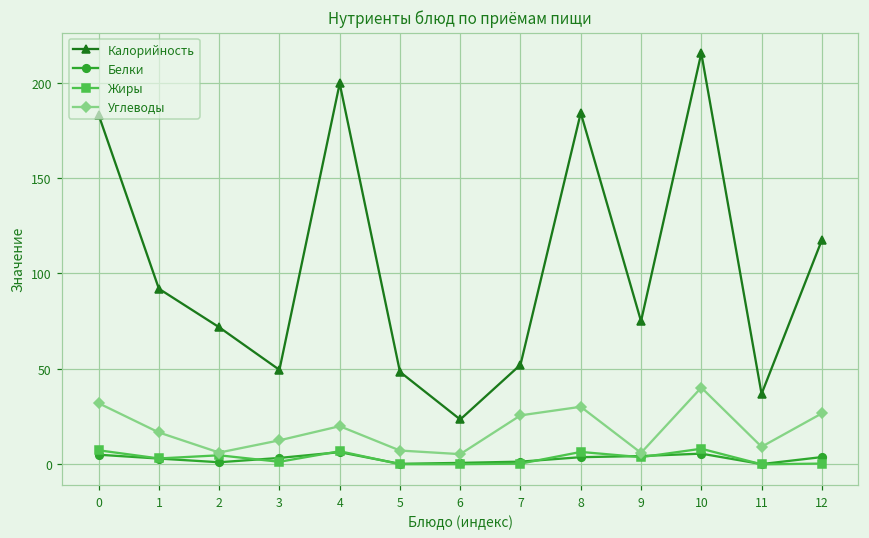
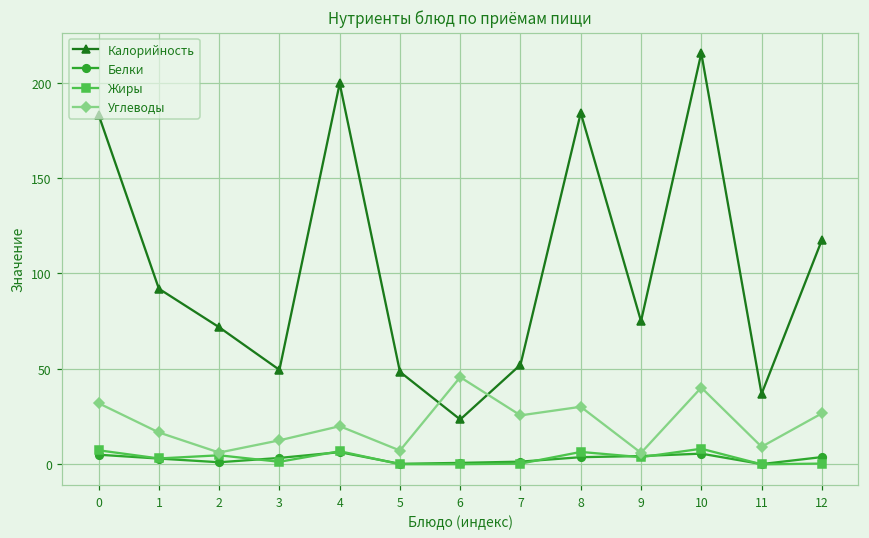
  {
    "Углеводы": {
      "0": 32,
      "1": 17,
      "3": 13,
      "4": 20,
      "5": 7,
-     "6": 5,
+     "6": 46,
      "7": 26,
      "8": 30,
      "9": 6,
      "10": 40,
      "11": 9,
      "12": 27
    }
  }
